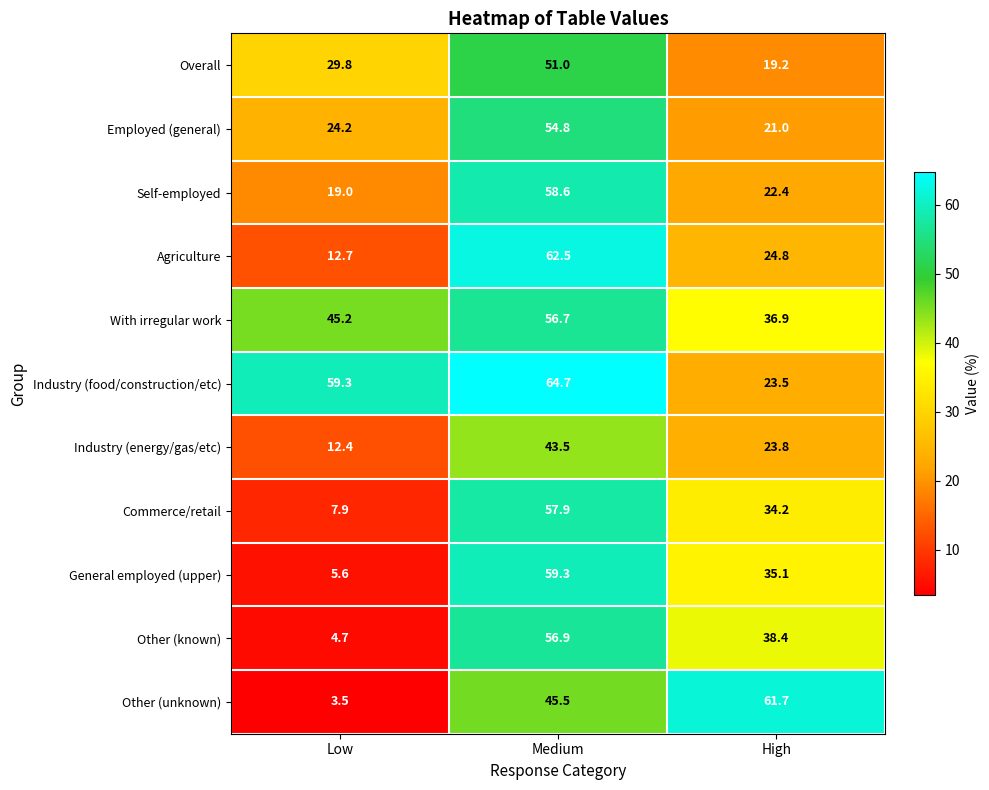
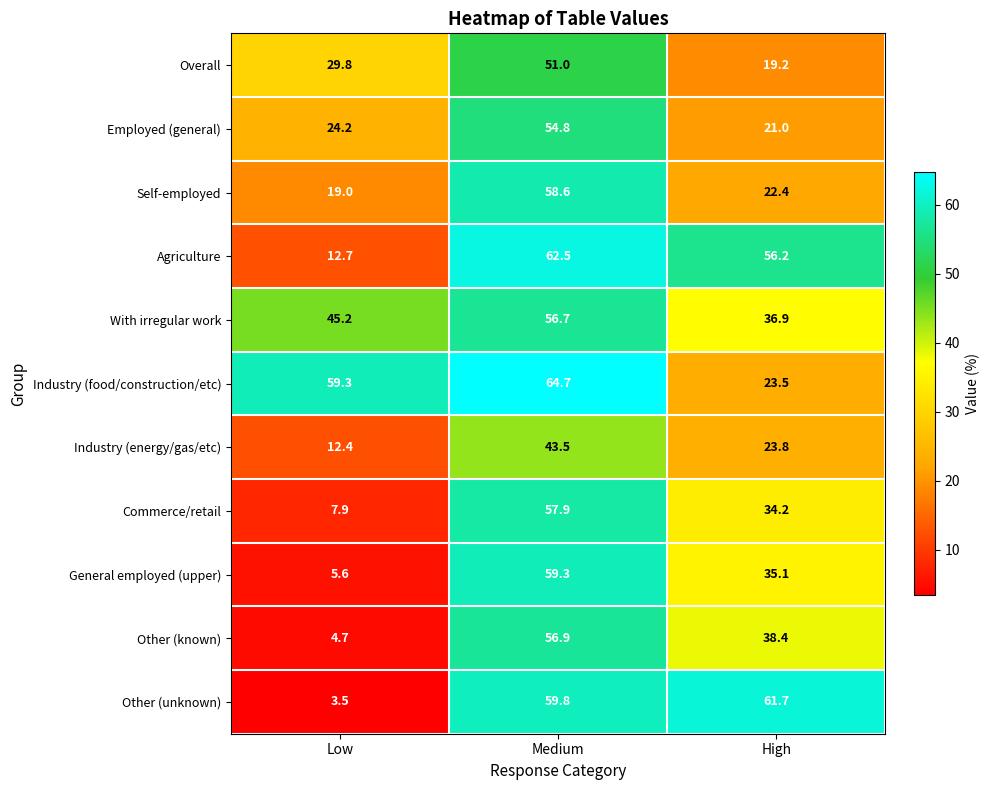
  {
    "Overall": {
      "Low": 29.8,
      "Medium": 51.0,
      "High": 19.2
    },
    "Employed (general)": {
      "Low": 24.2,
      "Medium": 54.8,
      "High": 21.0
    },
    "Self-employed": {
      "Low": 19.0,
      "Medium": 58.6,
      "High": 22.4
    },
    "Agriculture": {
      "Low": 12.7,
      "Medium": 62.5,
-     "High": 24.8
+     "High": 56.2
    },
    "With irregular work": {
      "Low": 45.2,
      "Medium": 56.7,
      "High": 36.9
    },
    "Industry (food/construction/etc)": {
      "Low": 59.3,
      "Medium": 64.7,
      "High": 23.5
    },
    "Industry (energy/gas/etc)": {
      "Low": 12.4,
      "Medium": 43.5,
      "High": 23.8
    },
    "Commerce/retail": {
      "Low": 7.9,
      "Medium": 57.9,
      "High": 34.2
    },
    "General employed (upper)": {
      "Low": 5.6,
      "Medium": 59.3,
      "High": 35.1
    },
    "Other (known)": {
      "Low": 4.7,
      "Medium": 56.9,
      "High": 38.4
    },
    "Other (unknown)": {
      "Low": 3.5,
-     "Medium": 45.5,
+     "Medium": 59.8,
      "High": 61.7
    }
  }
